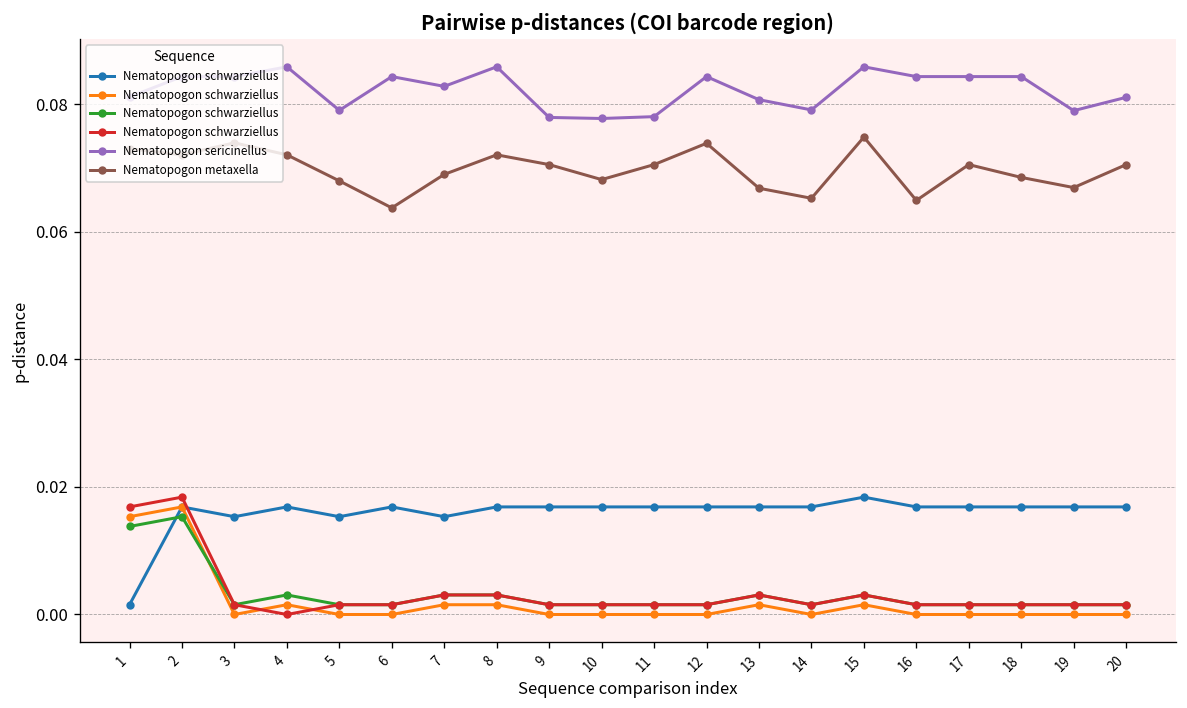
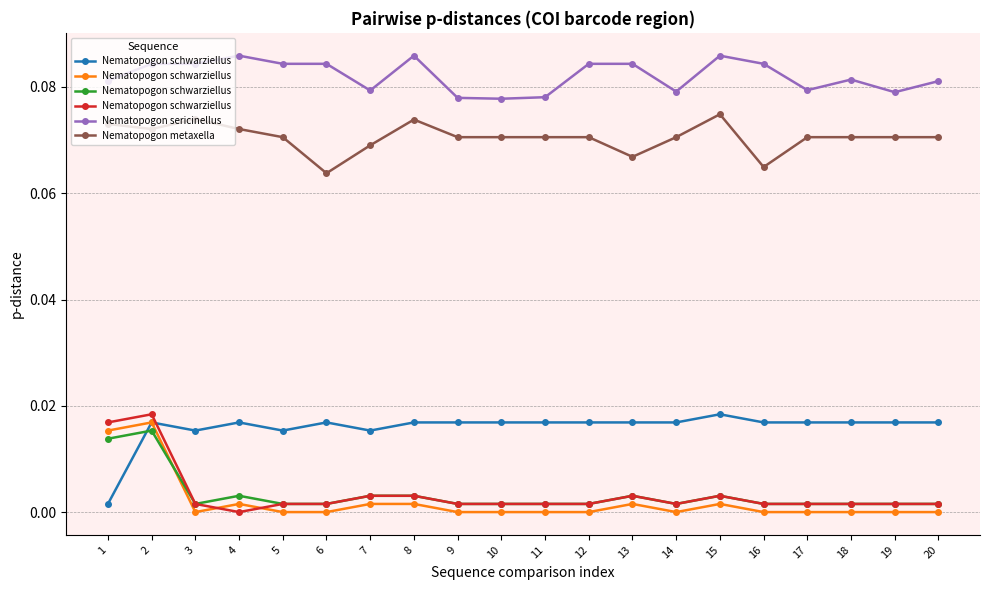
  {
    "Nematopogon sericinellus": {
      "4": 0.086,
-     "5": 0.079,
+     "5": 0.084,
      "6": 0.084,
-     "7": 0.083,
+     "7": 0.079,
      "8": 0.086,
      "9": 0.078,
      "10": 0.078,
      "11": 0.078,
      "12": 0.084,
-     "13": 0.081,
+     "13": 0.084,
      "14": 0.079,
      "15": 0.086,
      "16": 0.084,
-     "17": 0.084,
-     "18": 0.084,
+     "17": 0.079,
+     "18": 0.081,
      "19": 0.079,
      "20": 0.081
    },
    "Nematopogon metaxella": {
      "4": 0.072,
-     "5": 0.068,
+     "5": 0.071,
      "6": 0.064,
      "7": 0.069,
-     "8": 0.072,
+     "8": 0.074,
      "9": 0.071,
-     "10": 0.068,
+     "10": 0.071,
      "11": 0.071,
-     "12": 0.074,
+     "12": 0.071,
      "13": 0.067,
-     "14": 0.065,
+     "14": 0.071,
      "15": 0.075,
      "16": 0.065,
      "17": 0.071,
-     "18": 0.069,
-     "19": 0.067,
+     "18": 0.071,
+     "19": 0.071,
      "20": 0.071
    }
  }
